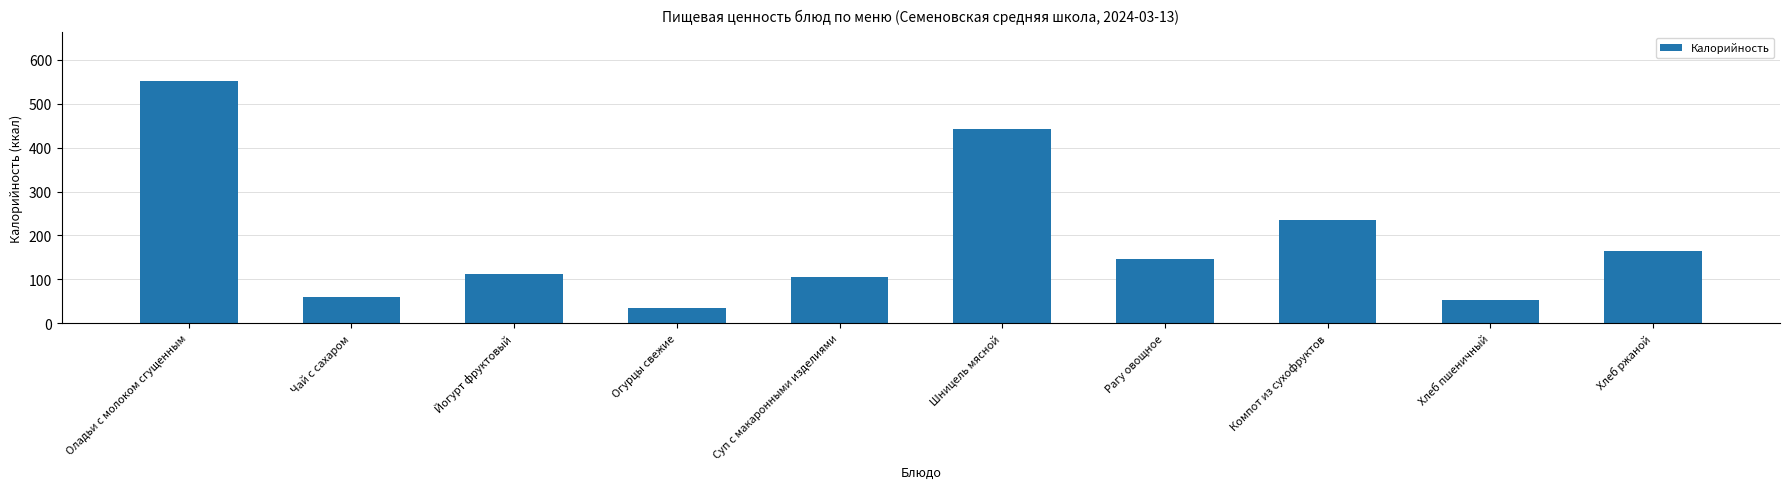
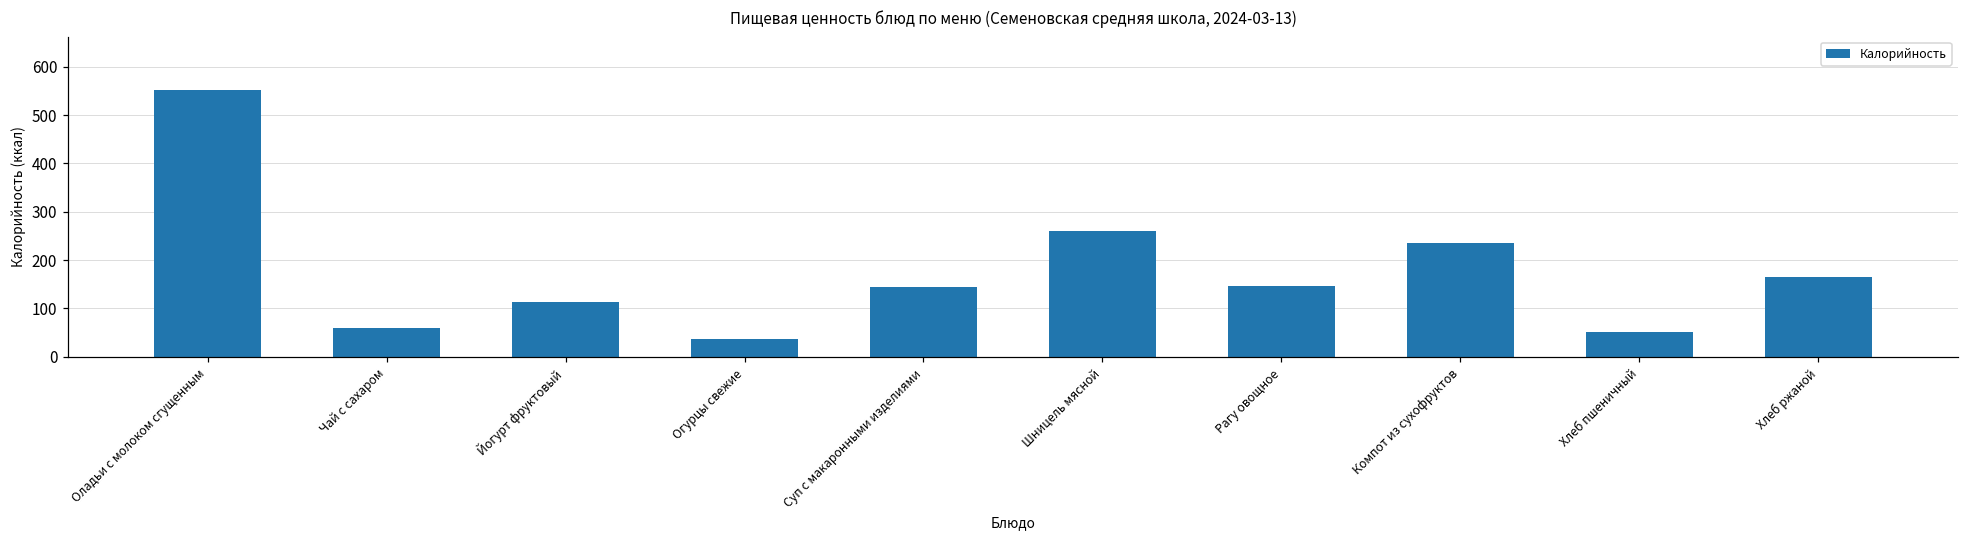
  {
    "Оладьи с молоком сгущенным": 550,
    "Чай с сахаром": 60,
    "Йогурт фруктовый": 110,
    "Огурцы свежие": 40,
-   "Суп с макаронными изделиями": 110,
-   "Шницель мясной": 440,
+   "Суп с макаронными изделиями": 150,
+   "Шницель мясной": 260,
    "Рагу овощное": 150,
    "Компот из сухофруктов": 240,
    "Хлеб пшеничный": 50,
    "Хлеб ржаной": 170
  }
